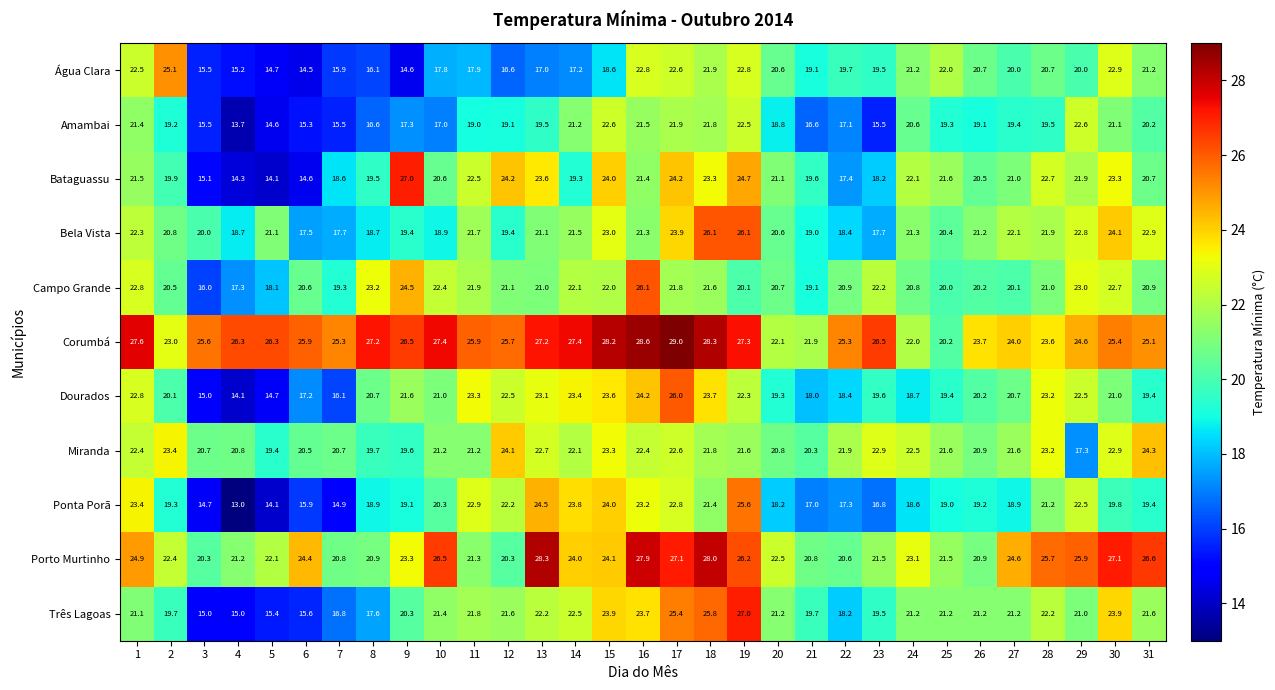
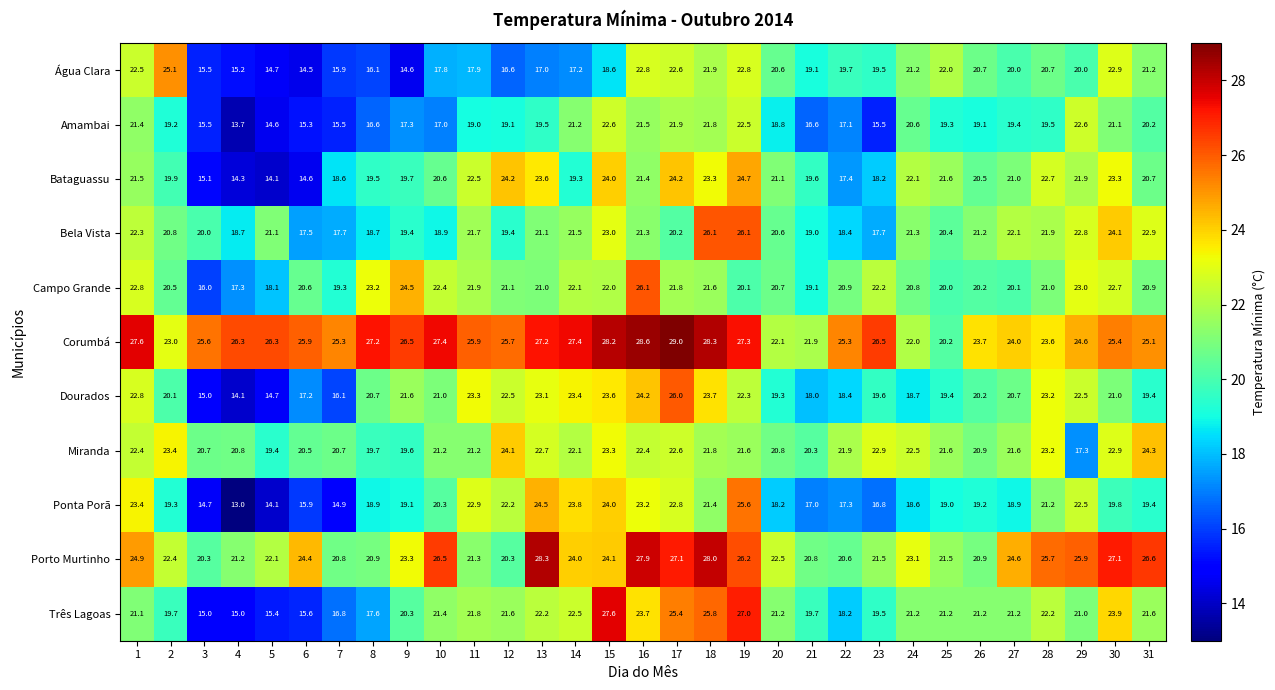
  {
    "Bataguassu": {
      "1": 21.5,
      "2": 19.9,
      "3": 15.1,
      "4": 14.3,
      "5": 14.1,
      "6": 14.6,
      "7": 18.6,
      "8": 19.5,
-     "9": 27.0,
+     "9": 19.7,
      "10": 20.6,
      "11": 22.5,
      "12": 24.2,
      "13": 23.6,
      "14": 19.3,
      "15": 24.0,
      "16": 21.4,
      "17": 24.2,
      "18": 23.3,
      "19": 24.7,
      "20": 21.1,
      "21": 19.6,
      "22": 17.4,
      "23": 18.2,
      "24": 22.1,
      "25": 21.6,
      "26": 20.5,
      "27": 21.0,
      "28": 22.7,
      "29": 21.9,
      "30": 23.3,
      "31": 20.7
    },
    "Bela Vista": {
      "1": 22.3,
      "2": 20.8,
      "3": 20.0,
      "4": 18.7,
      "5": 21.1,
      "6": 17.5,
      "7": 17.7,
      "8": 18.7,
      "9": 19.4,
      "10": 18.9,
      "11": 21.7,
      "12": 19.4,
      "13": 21.1,
      "14": 21.5,
      "15": 23.0,
      "16": 21.3,
-     "17": 23.9,
+     "17": 20.2,
      "18": 26.1,
      "19": 26.1,
      "20": 20.6,
      "21": 19.0,
      "22": 18.4,
      "23": 17.7,
      "24": 21.3,
      "25": 20.4,
      "26": 21.2,
      "27": 22.1,
      "28": 21.9,
      "29": 22.8,
      "30": 24.1,
      "31": 22.9
    },
    "Três Lagoas": {
      "1": 21.1,
      "2": 19.7,
      "3": 15.0,
      "4": 15.0,
      "5": 15.4,
      "6": 15.6,
      "7": 16.8,
      "8": 17.6,
      "9": 20.3,
      "10": 21.4,
      "11": 21.8,
      "12": 21.6,
      "13": 22.2,
      "14": 22.5,
-     "15": 23.9,
+     "15": 27.6,
      "16": 23.7,
      "17": 25.4,
      "18": 25.8,
      "19": 27.0,
      "20": 21.2,
      "21": 19.7,
      "22": 18.2,
      "23": 19.5,
      "24": 21.2,
      "25": 21.2,
      "26": 21.2,
      "27": 21.2,
      "28": 22.2,
      "29": 21.0,
      "30": 23.9,
      "31": 21.6
    }
  }
